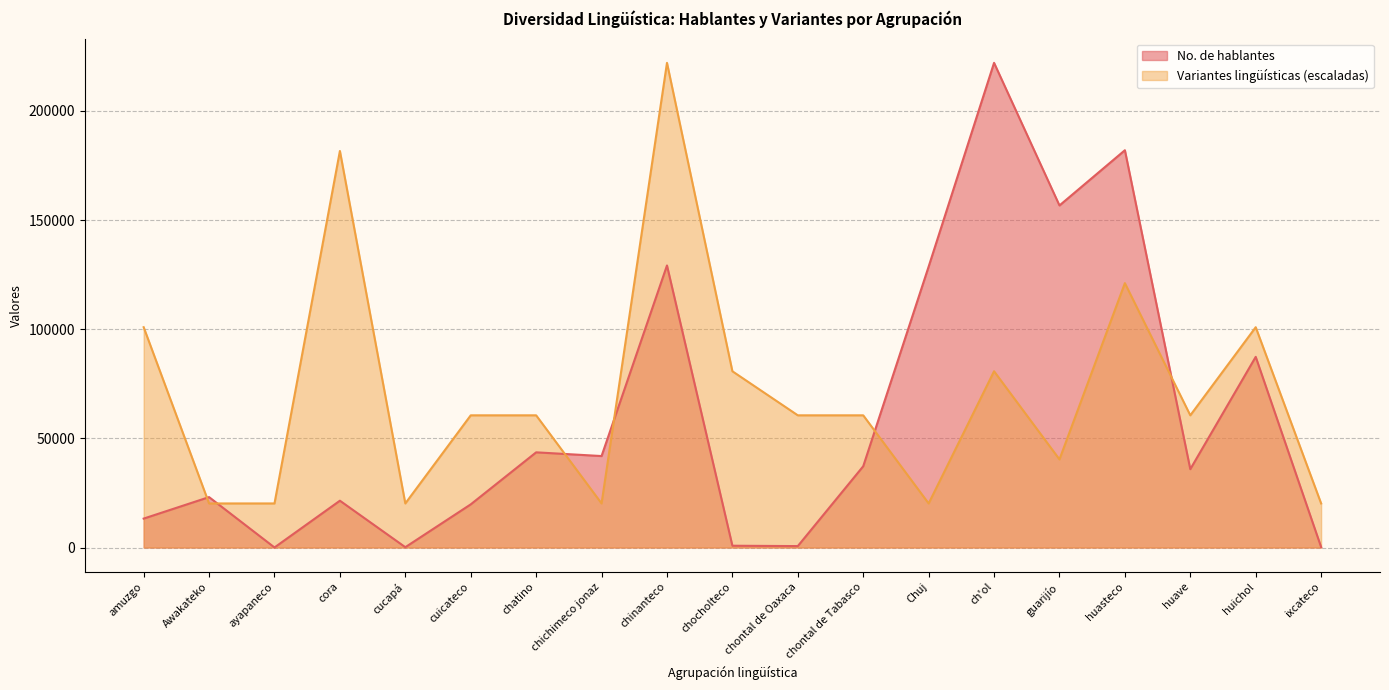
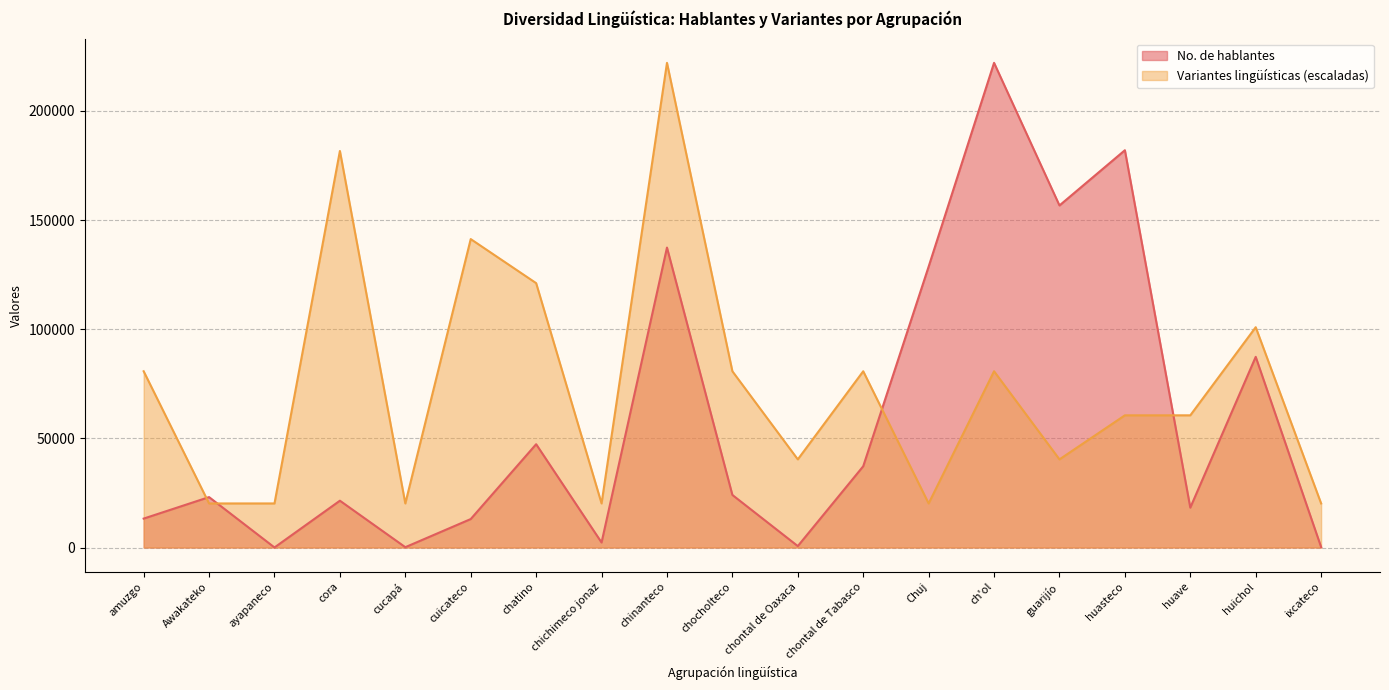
  {
    "No. de hablantes": {
      "amuzgo": 13000,
      "Awakateko": 23000,
      "ayapaneco": 0,
      "cora": 21000,
      "cucapá": 0,
-     "cuicateco": 20000,
-     "chatino": 44000,
-     "chichimeco jonaz": 42000,
-     "chinanteco": 129000,
-     "chocholteco": 1000,
+     "cuicateco": 13000,
+     "chatino": 47000,
+     "chichimeco jonaz": 2000,
+     "chinanteco": 137000,
+     "chocholteco": 24000,
      "chontal de Oaxaca": 1000,
      "chontal de Tabasco": 37000,
      "Chuj": 129000,
      "ch'ol": 222000,
      "guarijío": 157000,
      "huasteco": 182000,
-     "huave": 36000,
+     "huave": 18000,
      "huichol": 87000,
      "ixcateco": 0
    },
    "Variantes lingüísticas (escaladas)": {
-     "amuzgo": 101000,
+     "amuzgo": 81000,
      "Awakateko": 20000,
      "ayapaneco": 20000,
      "cora": 182000,
      "cucapá": 20000,
-     "cuicateco": 61000,
-     "chatino": 61000,
+     "cuicateco": 141000,
+     "chatino": 121000,
      "chichimeco jonaz": 20000,
      "chinanteco": 222000,
      "chocholteco": 81000,
-     "chontal de Oaxaca": 61000,
-     "chontal de Tabasco": 61000,
+     "chontal de Oaxaca": 40000,
+     "chontal de Tabasco": 81000,
      "Chuj": 20000,
      "ch'ol": 81000,
      "guarijío": 40000,
-     "huasteco": 121000,
+     "huasteco": 61000,
      "huave": 61000,
      "huichol": 101000,
      "ixcateco": 20000
    }
  }
